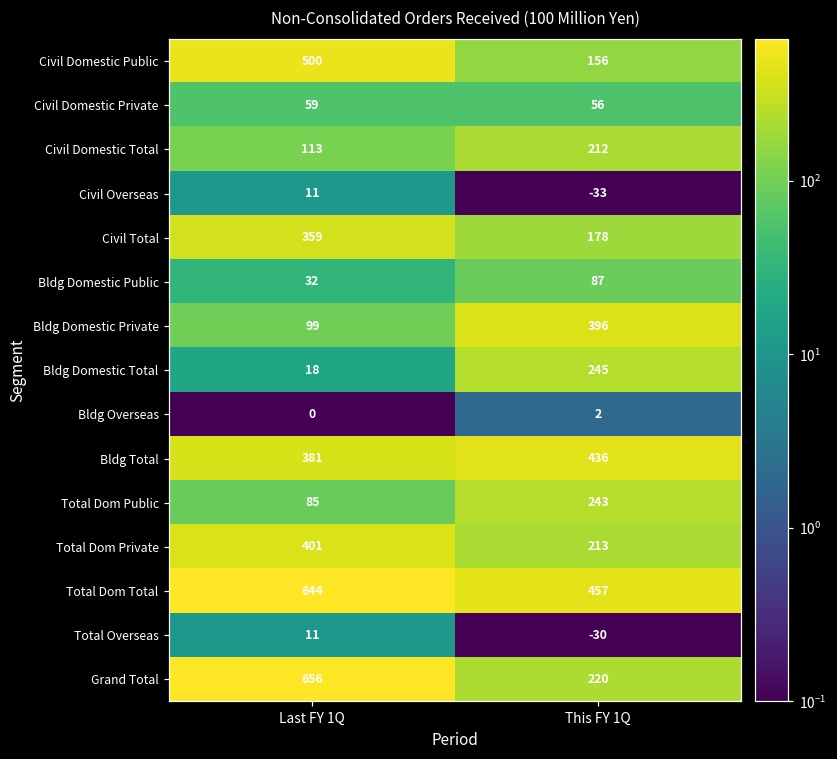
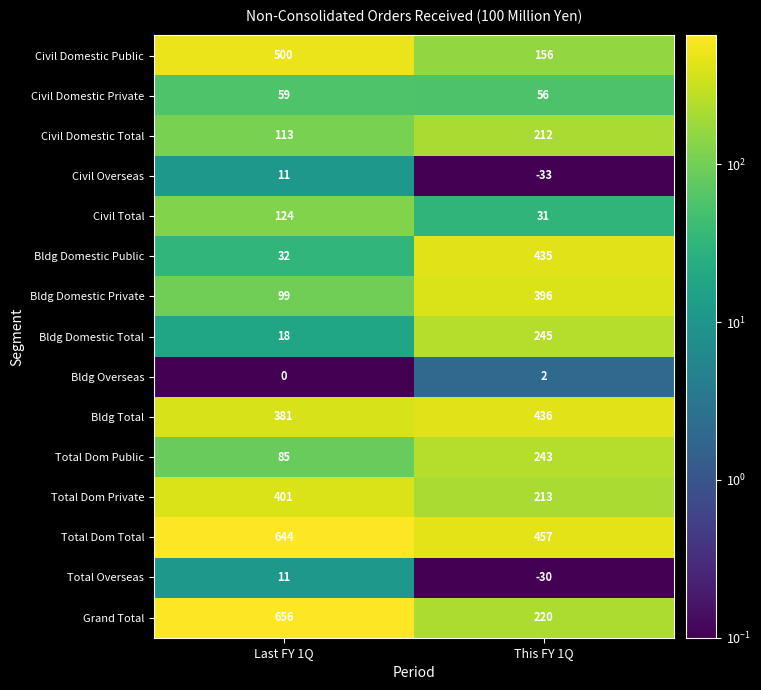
  {
    "Civil Domestic Public": {
      "Last FY 1Q": 500,
      "This FY 1Q": 156
    },
    "Civil Domestic Private": {
      "Last FY 1Q": 59,
      "This FY 1Q": 56
    },
    "Civil Domestic Total": {
      "Last FY 1Q": 113,
      "This FY 1Q": 212
    },
    "Civil Overseas": {
      "Last FY 1Q": 11,
      "This FY 1Q": -33
    },
    "Civil Total": {
-     "Last FY 1Q": 359,
-     "This FY 1Q": 178
+     "Last FY 1Q": 124,
+     "This FY 1Q": 31
    },
    "Bldg Domestic Public": {
      "Last FY 1Q": 32,
-     "This FY 1Q": 87
+     "This FY 1Q": 435
    },
    "Bldg Domestic Private": {
      "Last FY 1Q": 99,
      "This FY 1Q": 396
    },
    "Bldg Domestic Total": {
      "Last FY 1Q": 18,
      "This FY 1Q": 245
    },
    "Bldg Overseas": {
      "Last FY 1Q": 0,
      "This FY 1Q": 2
    },
    "Bldg Total": {
      "Last FY 1Q": 381,
      "This FY 1Q": 436
    },
    "Total Dom Public": {
      "Last FY 1Q": 85,
      "This FY 1Q": 243
    },
    "Total Dom Private": {
      "Last FY 1Q": 401,
      "This FY 1Q": 213
    },
    "Total Dom Total": {
      "Last FY 1Q": 644,
      "This FY 1Q": 457
    },
    "Total Overseas": {
      "Last FY 1Q": 11,
      "This FY 1Q": -30
    },
    "Grand Total": {
      "Last FY 1Q": 656,
      "This FY 1Q": 220
    }
  }
